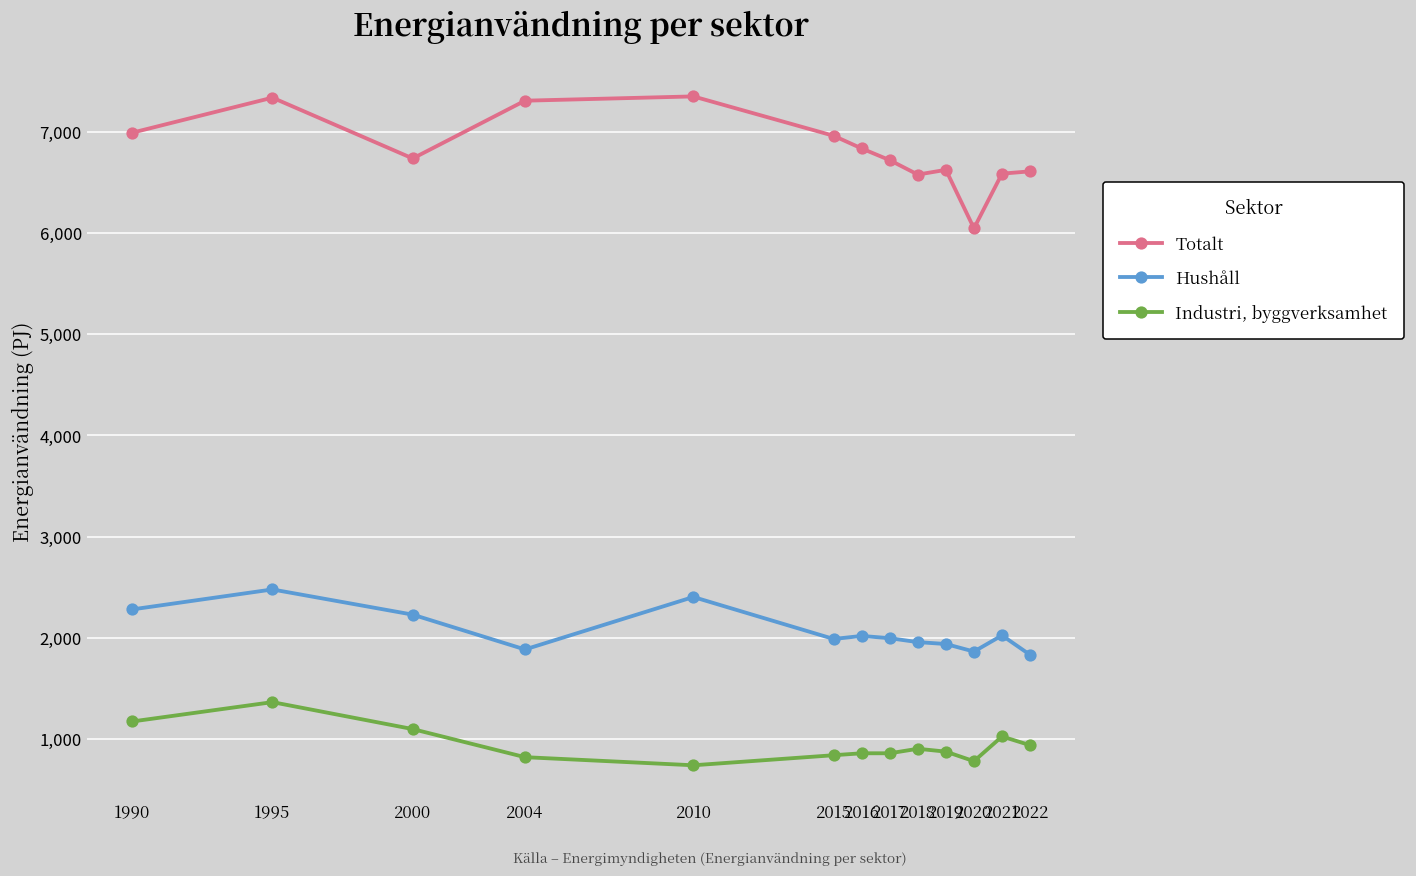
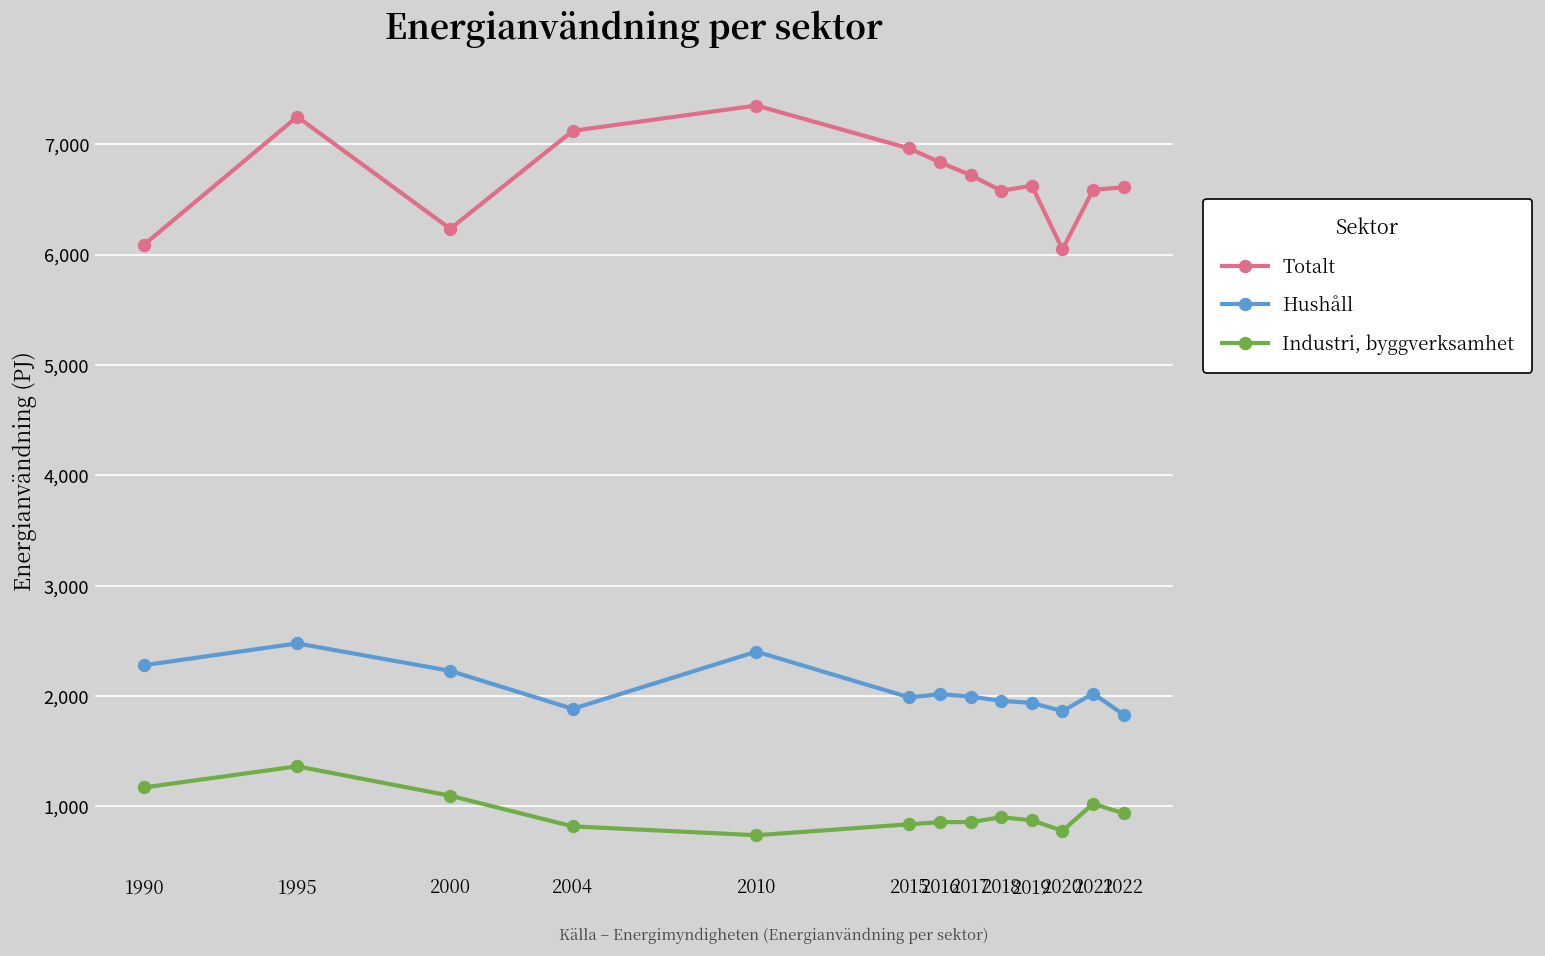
  {
    "Totalt": {
-     "1990": "7,000",
-     "1995": "7,300",
-     "2000": "6,700",
-     "2004": "7,300",
+     "1990": "6,100",
+     "1995": "7,200",
+     "2000": "6,200",
+     "2004": "7,100",
      "2010": "7,400"
    },
    "Hushåll": {
      "1990": "2,300",
      "1995": "2,500",
      "2000": "2,200",
      "2004": "1,900",
      "2010": "2,400"
    },
    "Industri, byggverksamhet": {
      "1990": "1,200",
      "1995": "1,400",
      "2000": "1,100",
      "2004": "800",
      "2010": "700"
    }
  }
